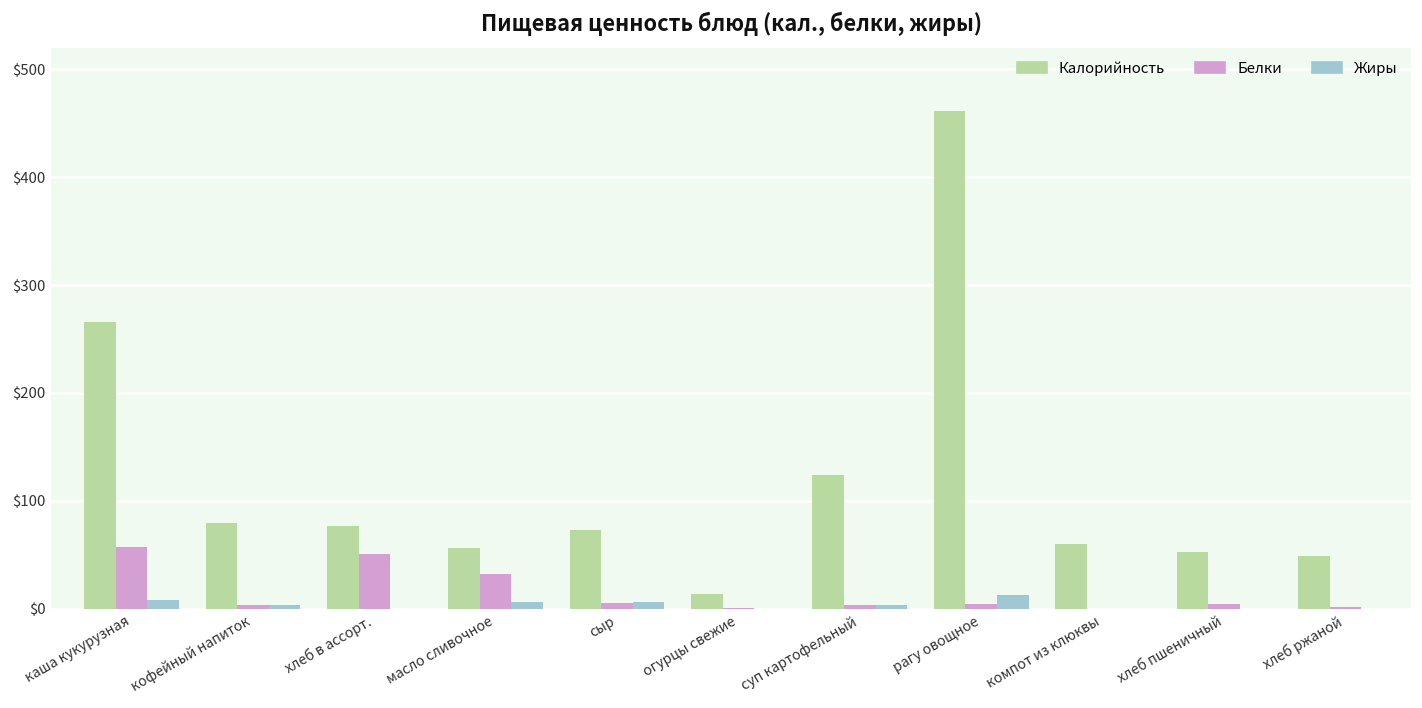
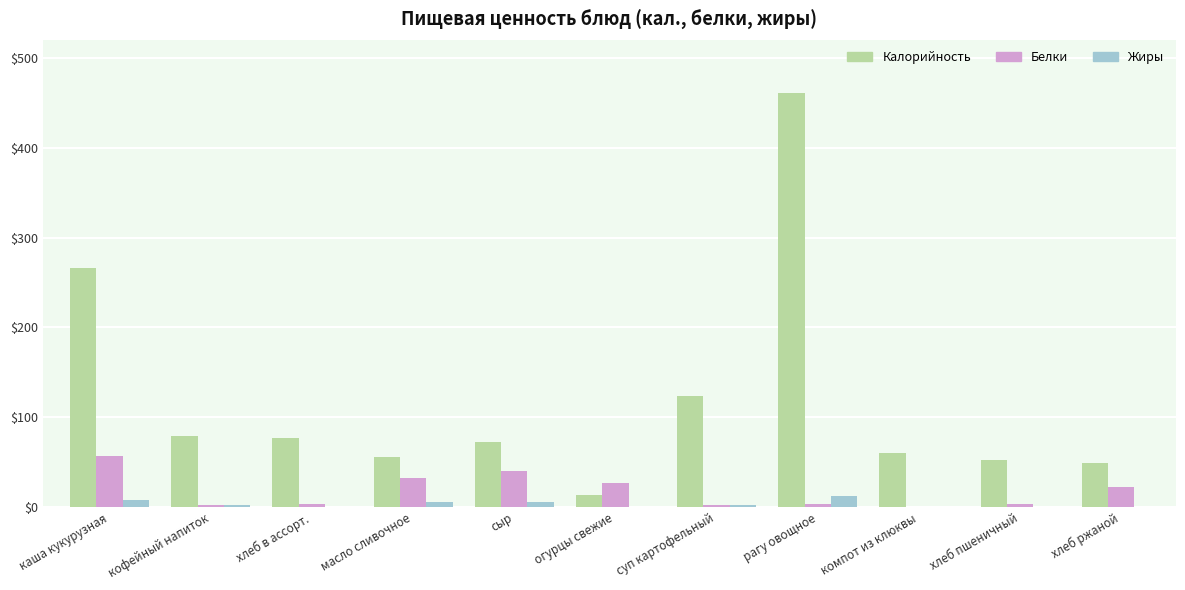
  {
    "Белки": {
      "каша кукурузная": "$60",
      "кофейный напиток": "$0",
-     "хлеб в ассорт.": "$50",
+     "хлеб в ассорт.": "$0",
      "масло сливочное": "$30",
-     "сыр": "$10",
-     "огурцы свежие": "$0",
+     "сыр": "$40",
+     "огурцы свежие": "$30",
      "суп картофельный": "$0",
      "рагу овощное": "$0",
      "компот из клюквы": "$0",
      "хлеб пшеничный": "$0",
-     "хлеб ржаной": "$0"
+     "хлеб ржаной": "$20"
    }
  }
